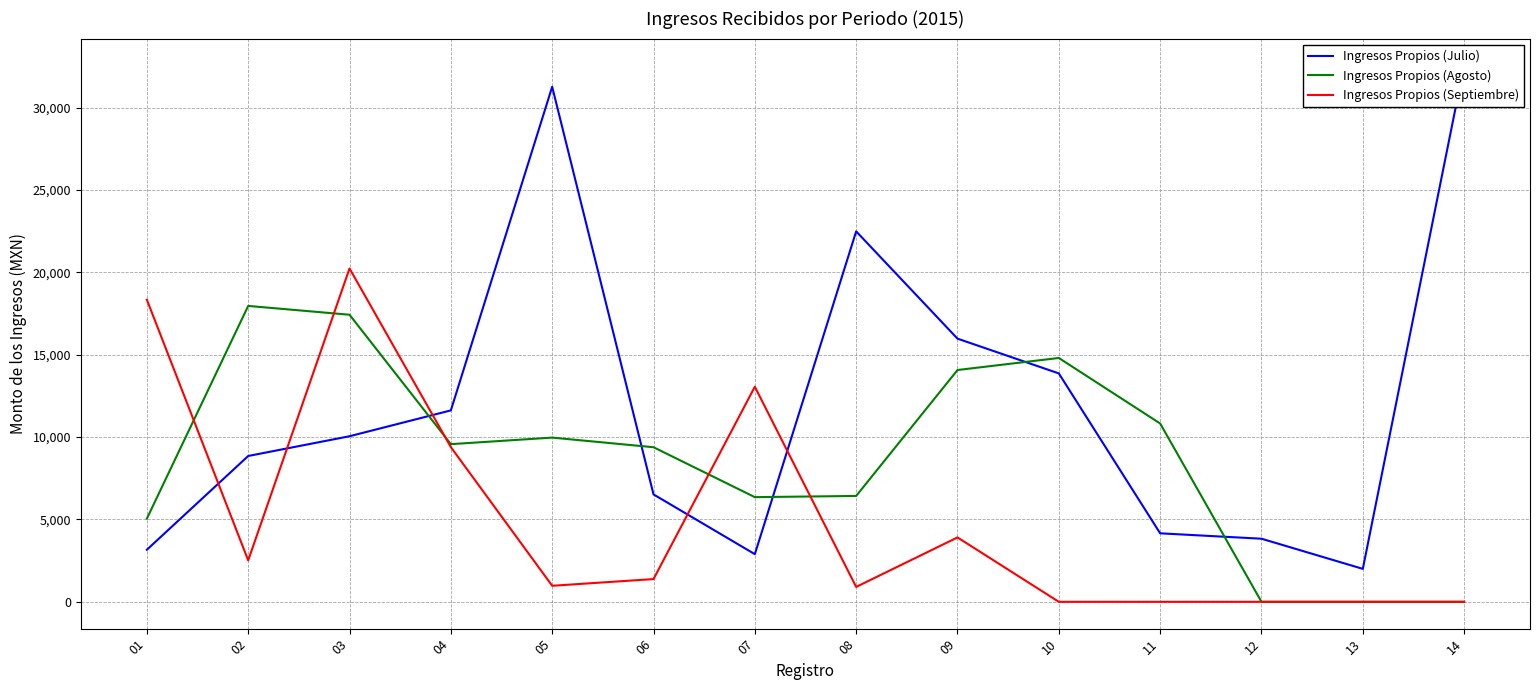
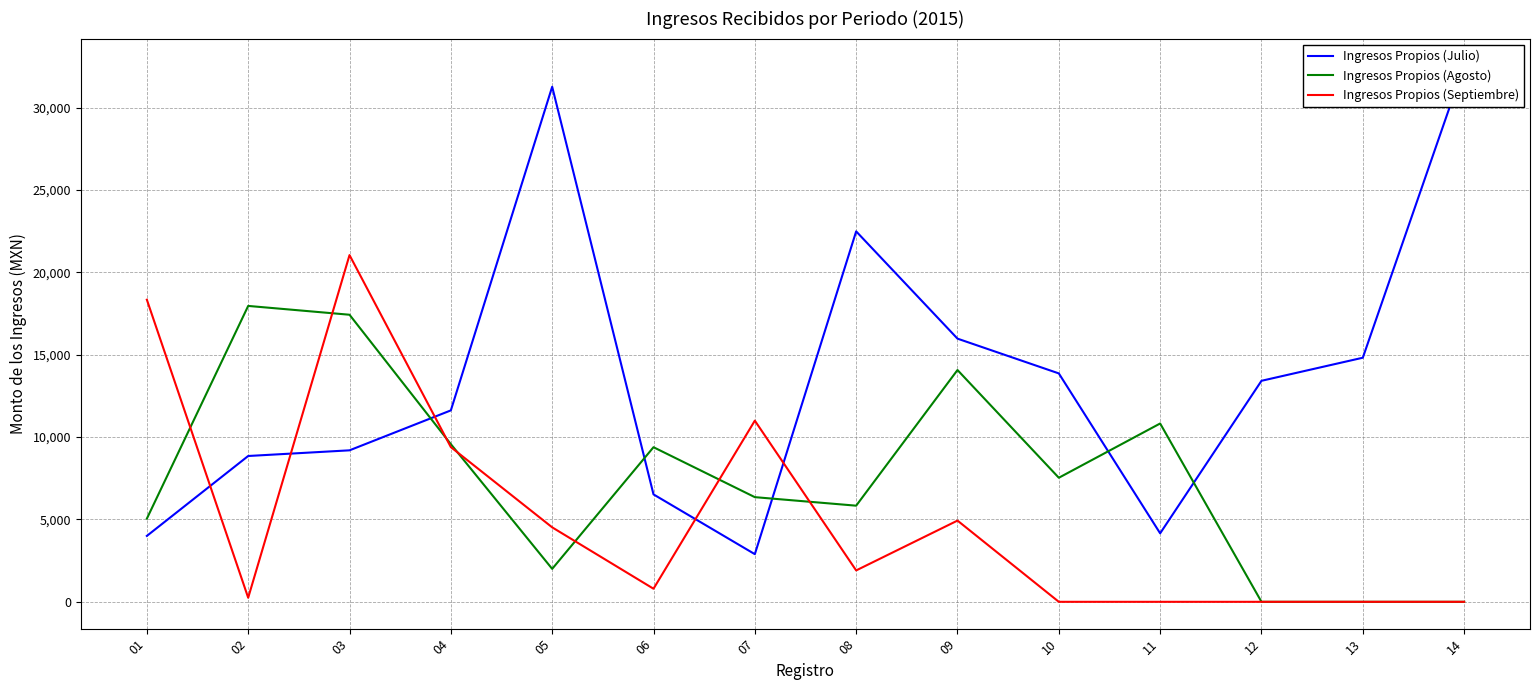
  {
    "Ingresos Propios (Julio)": {
-     "01": "3,200",
+     "01": "4,000",
      "02": "8,900",
-     "03": "10,100",
+     "03": "9,200",
      "04": "11,600",
      "05": "31,300",
      "06": "6,500",
      "07": "2,900",
      "08": "22,500",
      "09": "16,000",
      "10": "13,900",
      "11": "4,200",
-     "12": "3,800",
-     "13": "2,000"
+     "12": "13,400",
+     "13": "14,800"
    },
    "Ingresos Propios (Agosto)": {
      "01": "5,000",
      "02": "18,000",
      "03": "17,400",
      "04": "9,600",
-     "05": "10,000",
+     "05": "2,000",
      "06": "9,400",
      "07": "6,400",
-     "08": "6,400",
+     "08": "5,800",
      "09": "14,100",
-     "10": "14,800",
+     "10": "7,500",
      "11": "10,800"
    },
    "Ingresos Propios (Septiembre)": {
      "01": "18,300",
-     "02": "2,500",
-     "03": "20,200",
+     "02": "200",
+     "03": "21,000",
      "04": "9,400",
-     "05": "1,000",
-     "06": "1,400",
-     "07": "13,100",
-     "08": "900",
-     "09": "3,900",
+     "05": "4,500",
+     "06": "800",
+     "07": "11,000",
+     "08": "1,900",
+     "09": "4,900",
      "10": "0",
      "11": "0"
    }
  }
